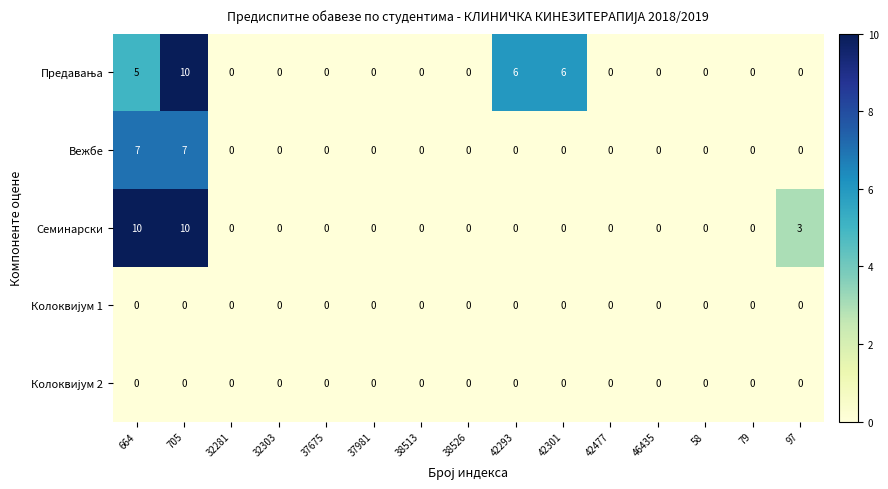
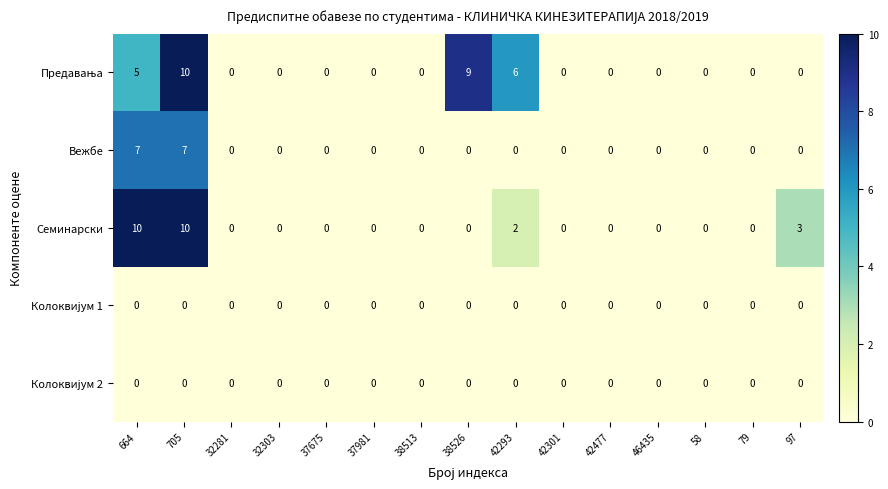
  {
    "Предавања": {
      "664": 5,
      "705": 10,
      "32281": 0,
      "32303": 0,
      "37675": 0,
      "37981": 0,
      "38513": 0,
-     "38526": 0,
+     "38526": 9,
      "42293": 6,
-     "42301": 6,
+     "42301": 0,
      "42477": 0,
      "46435": 0,
      "58": 0,
      "79": 0,
      "97": 0
    },
    "Вежбе": {
      "664": 7,
      "705": 7,
      "32281": 0,
      "32303": 0,
      "37675": 0,
      "37981": 0,
      "38513": 0,
      "38526": 0,
      "42293": 0,
      "42301": 0,
      "42477": 0,
      "46435": 0,
      "58": 0,
      "79": 0,
      "97": 0
    },
    "Семинарски": {
      "664": 10,
      "705": 10,
      "32281": 0,
      "32303": 0,
      "37675": 0,
      "37981": 0,
      "38513": 0,
      "38526": 0,
-     "42293": 0,
+     "42293": 2,
      "42301": 0,
      "42477": 0,
      "46435": 0,
      "58": 0,
      "79": 0,
      "97": 3
    },
    "Колоквијум 1": {
      "664": 0,
      "705": 0,
      "32281": 0,
      "32303": 0,
      "37675": 0,
      "37981": 0,
      "38513": 0,
      "38526": 0,
      "42293": 0,
      "42301": 0,
      "42477": 0,
      "46435": 0,
      "58": 0,
      "79": 0,
      "97": 0
    },
    "Колоквијум 2": {
      "664": 0,
      "705": 0,
      "32281": 0,
      "32303": 0,
      "37675": 0,
      "37981": 0,
      "38513": 0,
      "38526": 0,
      "42293": 0,
      "42301": 0,
      "42477": 0,
      "46435": 0,
      "58": 0,
      "79": 0,
      "97": 0
    }
  }
